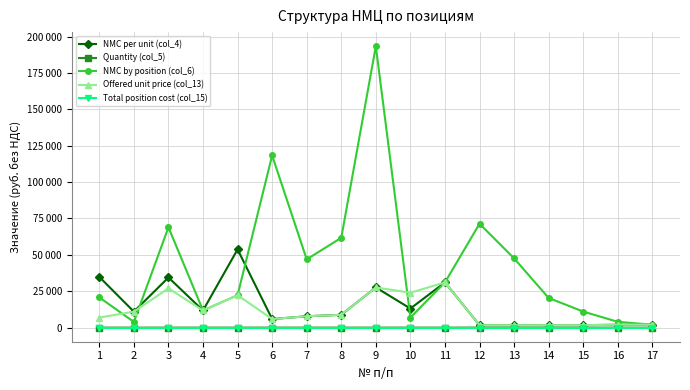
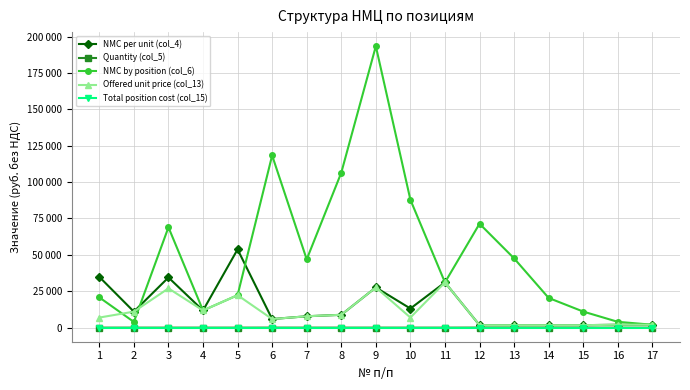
  {
    "NMC per unit (col_4)": {
      "1": 35000,
      "3": 34000,
      "5": 54000,
      "10": 13000
    },
    "Total position cost (col_15)": {
      "1": 0,
      "2": 0,
      "3": 0,
      "4": 0,
      "5": 0,
      "6": 0,
      "7": 0,
      "8": 0,
      "9": 0,
      "10": 0,
      "11": 0,
      "16": 0,
      "17": 0
    },
    "NMC by position (col_6)": {
      "1": 21000,
      "2": 4000,
      "3": 69000,
      "6": 118000,
      "7": 47000,
-     "8": 62000,
+     "8": 106000,
      "9": 193000,
-     "10": 7000,
+     "10": 88000,
      "12": 71000,
      "13": 48000,
      "14": 20000,
      "15": 11000,
      "16": 4000
    },
    "Offered unit price (col_13)": {
      "1": 7000,
      "3": 27000,
-     "10": 24000
+     "10": 7000
    }
  }
